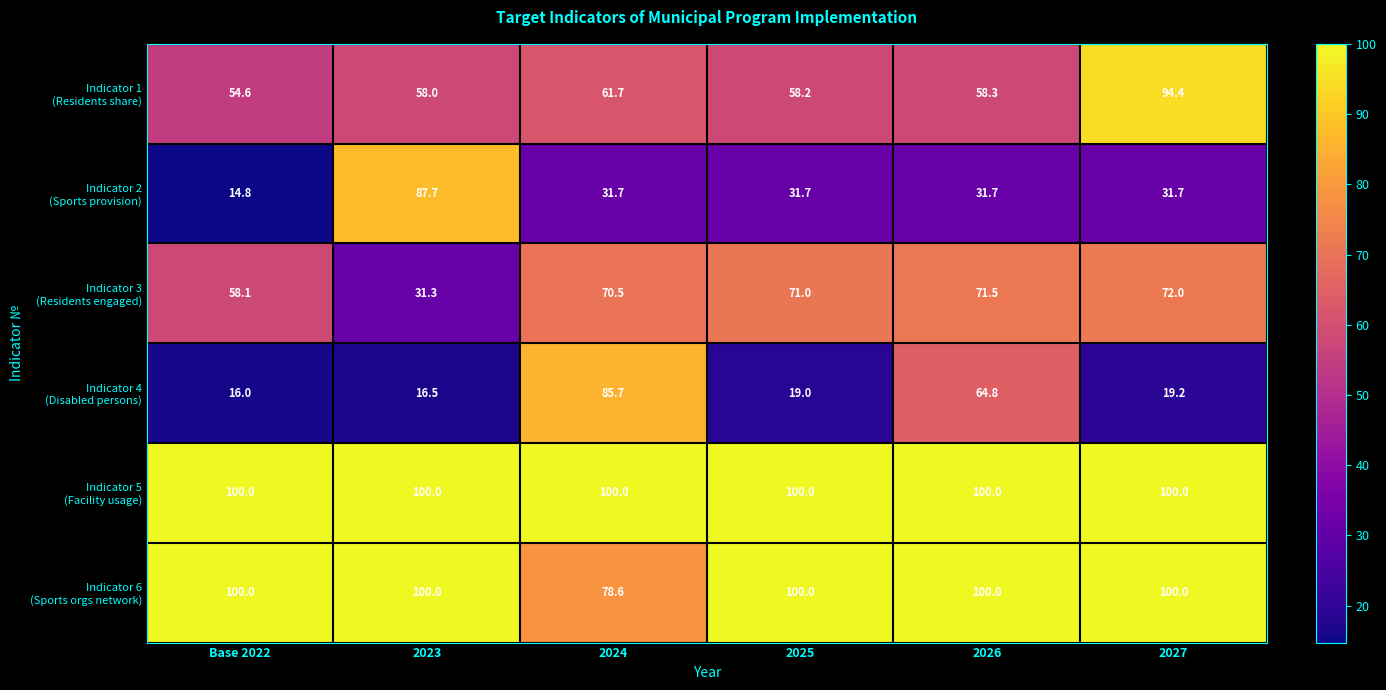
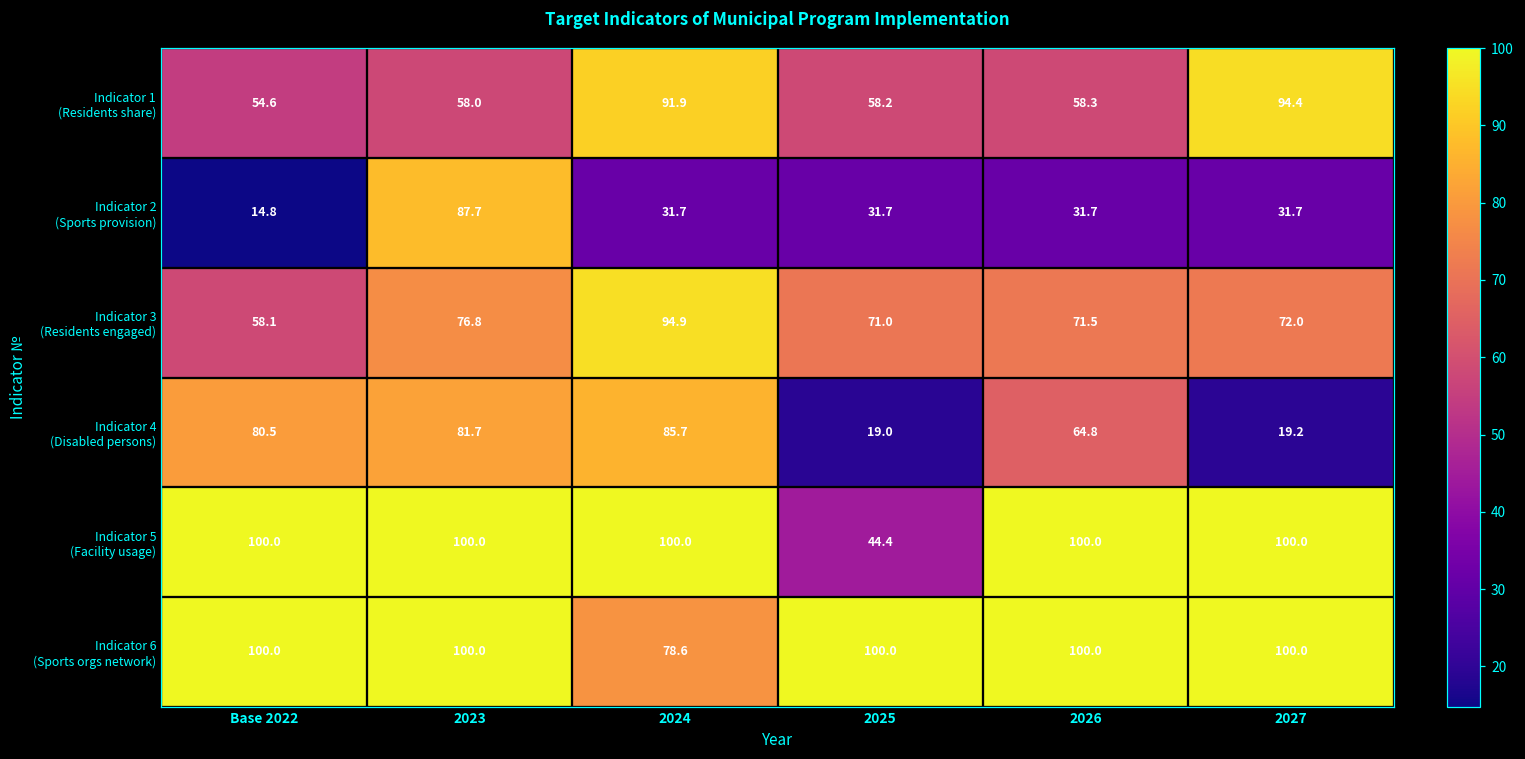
  {
    "Indicator 1 (Residents share)": {
      "Base 2022": 54.6,
      "2023": 58.0,
-     "2024": 61.7,
+     "2024": 91.9,
      "2025": 58.2,
      "2026": 58.3,
      "2027": 94.4
    },
    "Indicator 2 (Sports provision)": {
      "Base 2022": 14.8,
      "2023": 87.7,
      "2024": 31.7,
      "2025": 31.7,
      "2026": 31.7,
      "2027": 31.7
    },
    "Indicator 3 (Residents engaged)": {
      "Base 2022": 58.1,
-     "2023": 31.3,
-     "2024": 70.5,
+     "2023": 76.8,
+     "2024": 94.9,
      "2025": 71.0,
      "2026": 71.5,
      "2027": 72.0
    },
    "Indicator 4 (Disabled persons)": {
-     "Base 2022": 16.0,
-     "2023": 16.5,
+     "Base 2022": 80.5,
+     "2023": 81.7,
      "2024": 85.7,
      "2025": 19.0,
      "2026": 64.8,
      "2027": 19.2
    },
    "Indicator 5 (Facility usage)": {
      "Base 2022": 100.0,
      "2023": 100.0,
      "2024": 100.0,
-     "2025": 100.0,
+     "2025": 44.4,
      "2026": 100.0,
      "2027": 100.0
    },
    "Indicator 6 (Sports orgs network)": {
      "Base 2022": 100.0,
      "2023": 100.0,
      "2024": 78.6,
      "2025": 100.0,
      "2026": 100.0,
      "2027": 100.0
    }
  }
